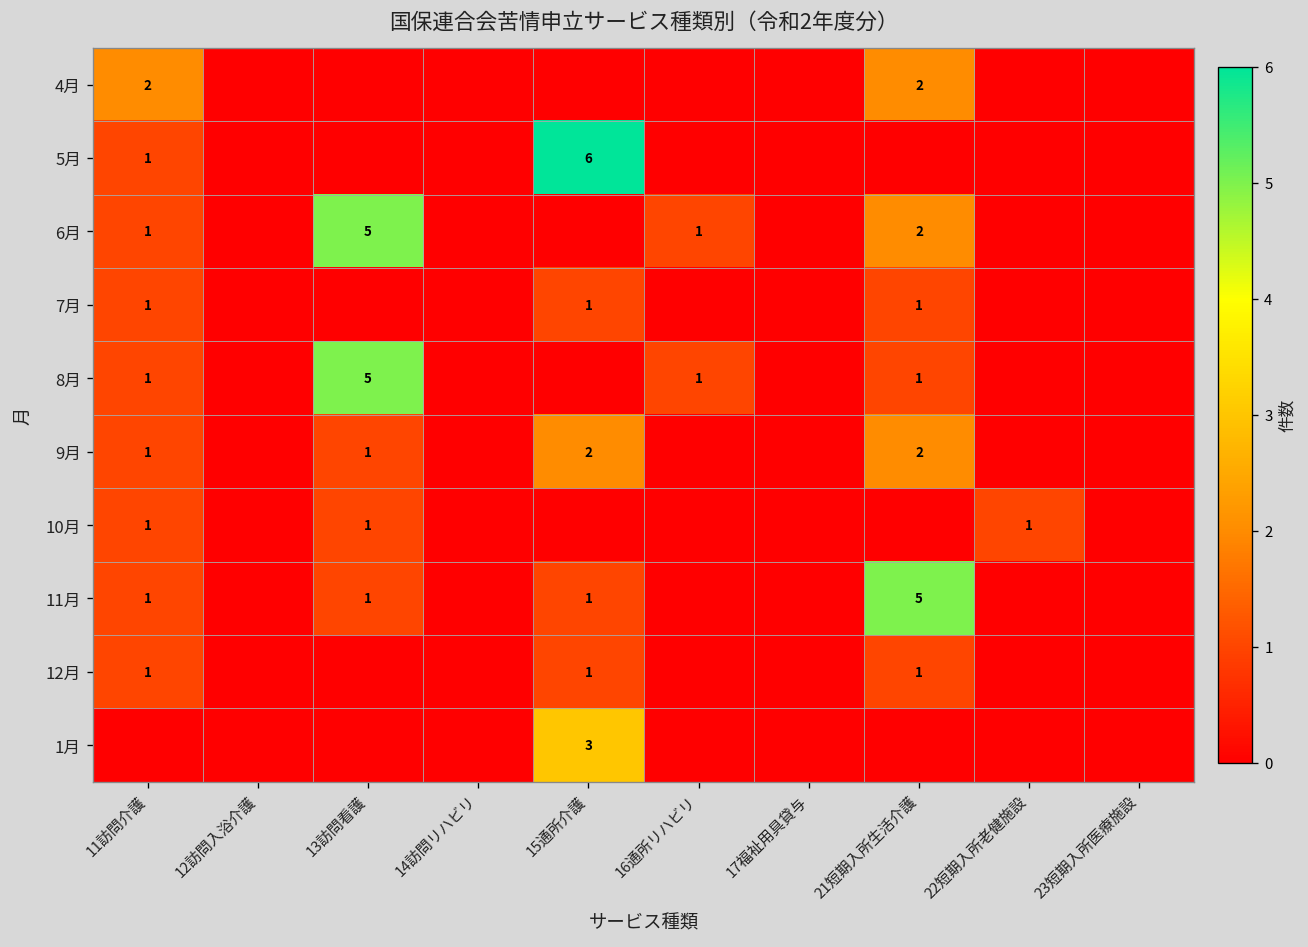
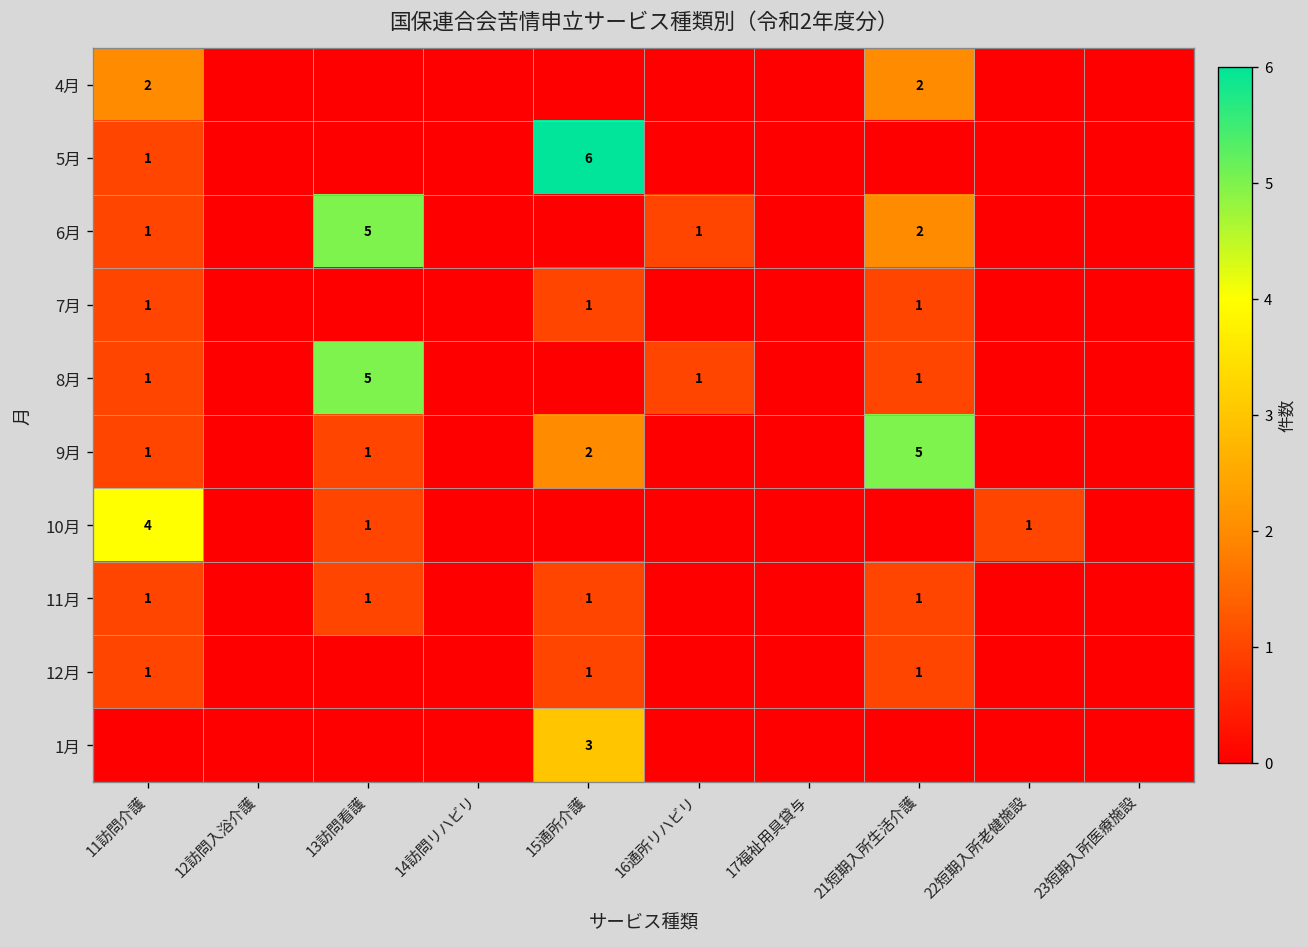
  {
    "4月": {
      "11訪問介護": 2,
      "21短期入所生活介護": 2
    },
    "5月": {
      "11訪問介護": 1,
      "15通所介護": 6
    },
    "6月": {
      "11訪問介護": 1,
      "13訪問看護": 5,
      "16通所リハビリ": 1,
      "21短期入所生活介護": 2
    },
    "7月": {
      "11訪問介護": 1,
      "15通所介護": 1,
      "21短期入所生活介護": 1
    },
    "8月": {
      "11訪問介護": 1,
      "13訪問看護": 5,
      "16通所リハビリ": 1,
      "21短期入所生活介護": 1
    },
    "9月": {
      "11訪問介護": 1,
      "13訪問看護": 1,
      "15通所介護": 2,
-     "21短期入所生活介護": 2
+     "21短期入所生活介護": 5
    },
    "10月": {
-     "11訪問介護": 1,
+     "11訪問介護": 4,
      "13訪問看護": 1,
      "22短期入所老健施設": 1
    },
    "11月": {
      "11訪問介護": 1,
      "13訪問看護": 1,
      "15通所介護": 1,
-     "21短期入所生活介護": 5
+     "21短期入所生活介護": 1
    },
    "12月": {
      "11訪問介護": 1,
      "15通所介護": 1,
      "21短期入所生活介護": 1
    },
    "1月": {
      "15通所介護": 3
    }
  }
